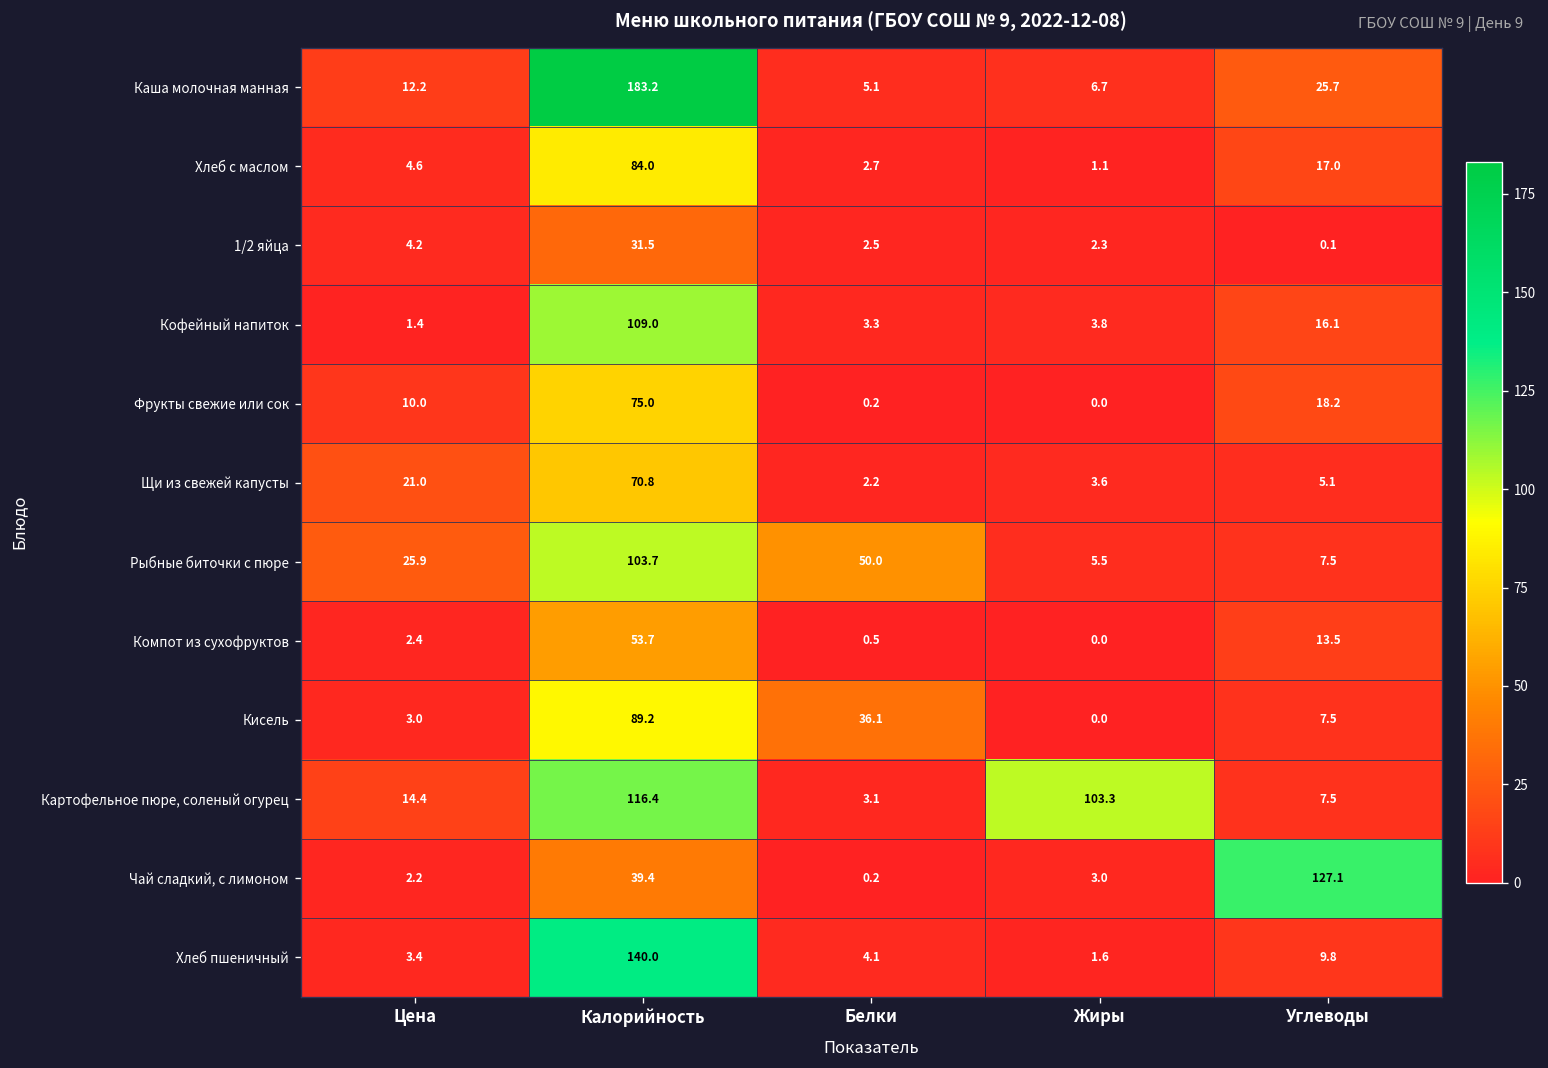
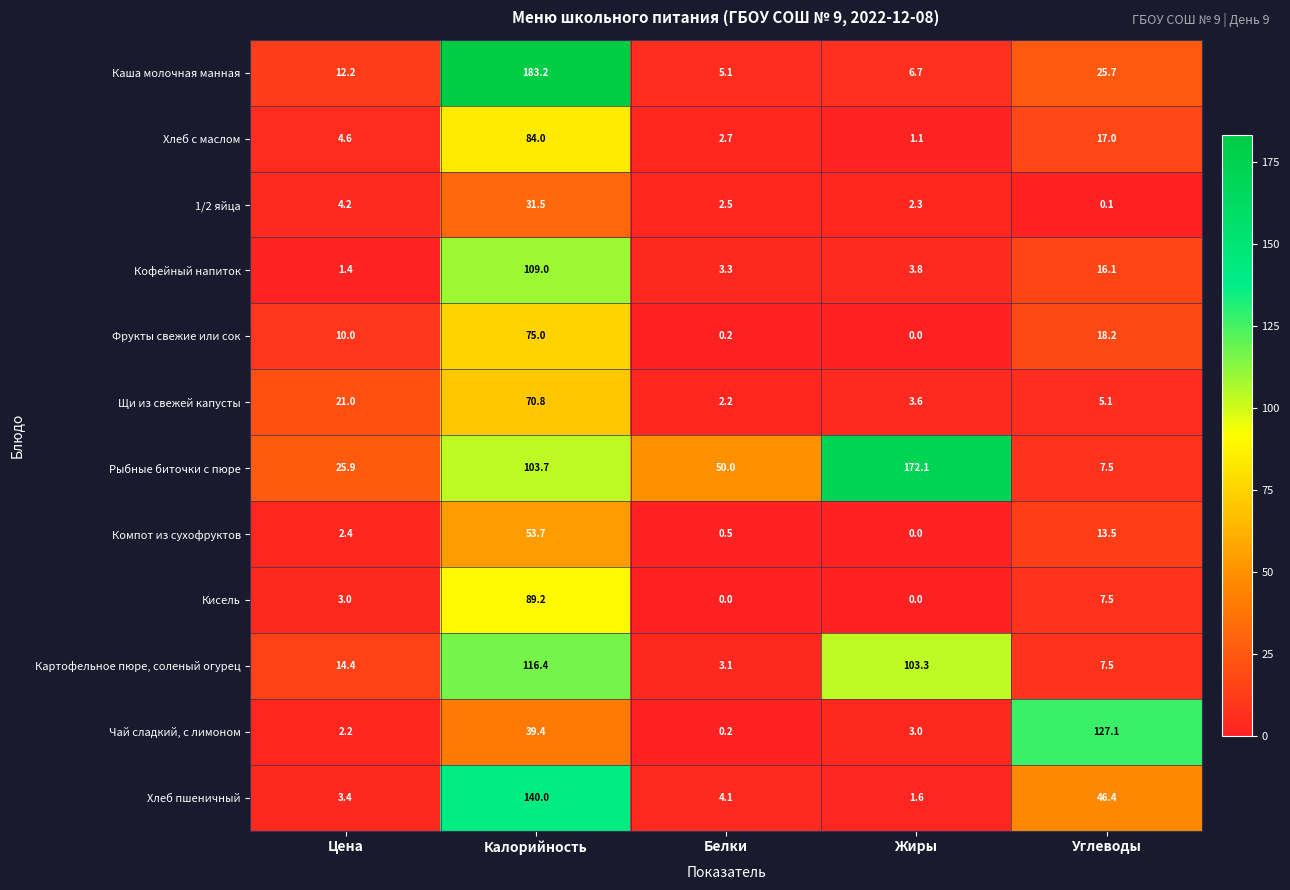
  {
    "Каша молочная манная": {
      "Цена": 12.2,
      "Калорийность": 183.2,
      "Белки": 5.1,
      "Жиры": 6.7,
      "Углеводы": 25.7
    },
    "Хлеб с маслом": {
      "Цена": 4.6,
      "Калорийность": 84.0,
      "Белки": 2.7,
      "Жиры": 1.1,
      "Углеводы": 17.0
    },
    "1/2 яйца": {
      "Цена": 4.2,
      "Калорийность": 31.5,
      "Белки": 2.5,
      "Жиры": 2.3,
      "Углеводы": 0.1
    },
    "Кофейный напиток": {
      "Цена": 1.4,
      "Калорийность": 109.0,
      "Белки": 3.3,
      "Жиры": 3.8,
      "Углеводы": 16.1
    },
    "Фрукты свежие или сок": {
      "Цена": 10.0,
      "Калорийность": 75.0,
      "Белки": 0.2,
      "Жиры": 0.0,
      "Углеводы": 18.2
    },
    "Щи из свежей капусты": {
      "Цена": 21.0,
      "Калорийность": 70.8,
      "Белки": 2.2,
      "Жиры": 3.6,
      "Углеводы": 5.1
    },
    "Рыбные биточки с пюре": {
      "Цена": 25.9,
      "Калорийность": 103.7,
      "Белки": 50.0,
-     "Жиры": 5.5,
+     "Жиры": 172.1,
      "Углеводы": 7.5
    },
    "Компот из сухофруктов": {
      "Цена": 2.4,
      "Калорийность": 53.7,
      "Белки": 0.5,
      "Жиры": 0.0,
      "Углеводы": 13.5
    },
    "Кисель": {
      "Цена": 3.0,
      "Калорийность": 89.2,
-     "Белки": 36.1,
+     "Белки": 0.0,
      "Жиры": 0.0,
      "Углеводы": 7.5
    },
    "Картофельное пюре, соленый огурец": {
      "Цена": 14.4,
      "Калорийность": 116.4,
      "Белки": 3.1,
      "Жиры": 103.3,
      "Углеводы": 7.5
    },
    "Чай сладкий, с лимоном": {
      "Цена": 2.2,
      "Калорийность": 39.4,
      "Белки": 0.2,
      "Жиры": 3.0,
      "Углеводы": 127.1
    },
    "Хлеб пшеничный": {
      "Цена": 3.4,
      "Калорийность": 140.0,
      "Белки": 4.1,
      "Жиры": 1.6,
-     "Углеводы": 9.8
+     "Углеводы": 46.4
    }
  }
